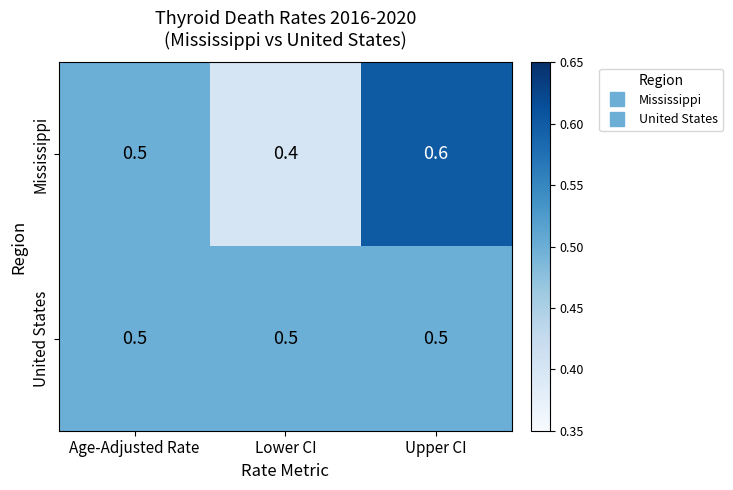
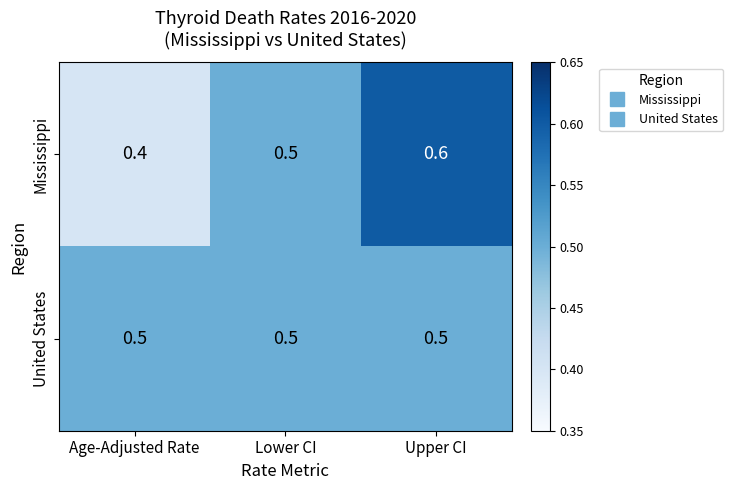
  {
    "Mississippi": {
-     "Age-Adjusted Rate": 0.5,
-     "Lower CI": 0.4,
+     "Age-Adjusted Rate": 0.4,
+     "Lower CI": 0.5,
      "Upper CI": 0.6
    },
    "United States": {
      "Age-Adjusted Rate": 0.5,
      "Lower CI": 0.5,
      "Upper CI": 0.5
    }
  }
